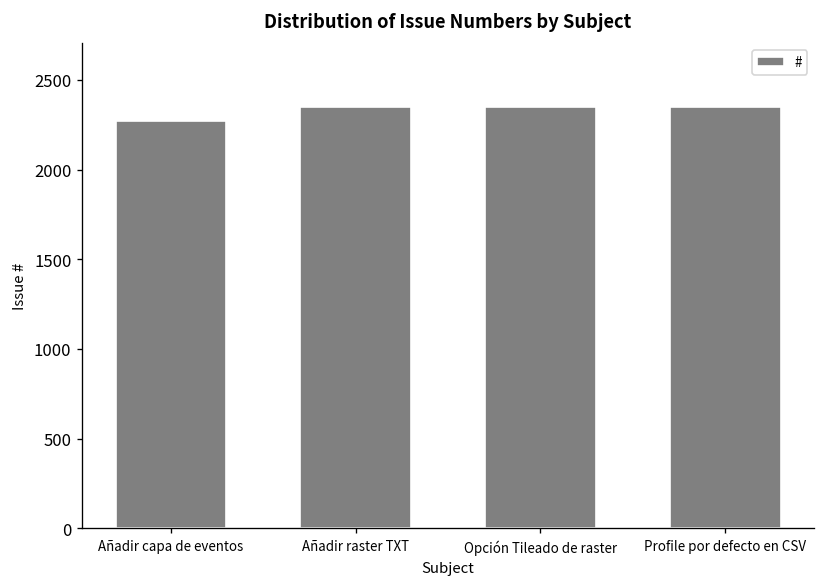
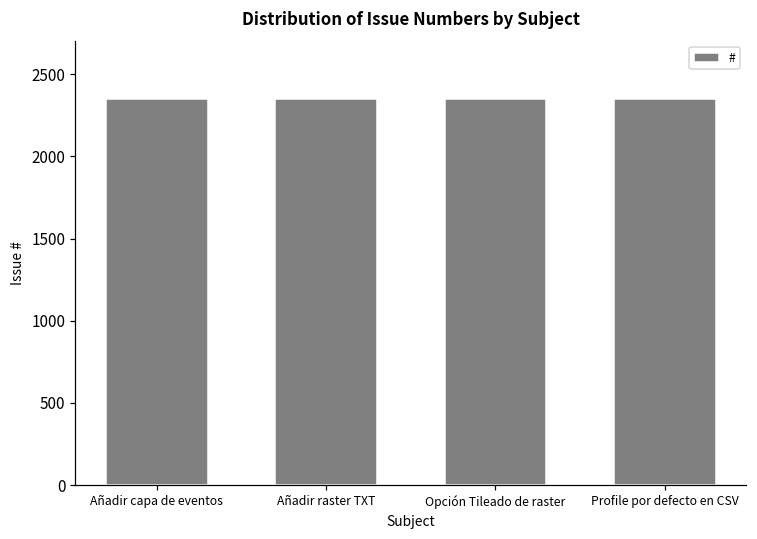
  {
-   "Añadir capa de eventos": 2270,
+   "Añadir capa de eventos": 2350,
    "Añadir raster TXT": 2350,
    "Opción Tileado de raster": 2350,
    "Profile por defecto en CSV": 2350
  }
